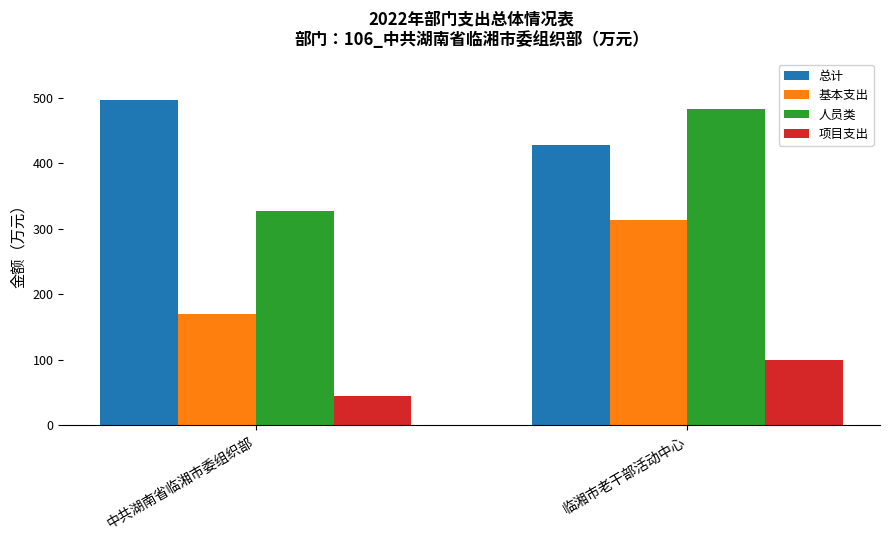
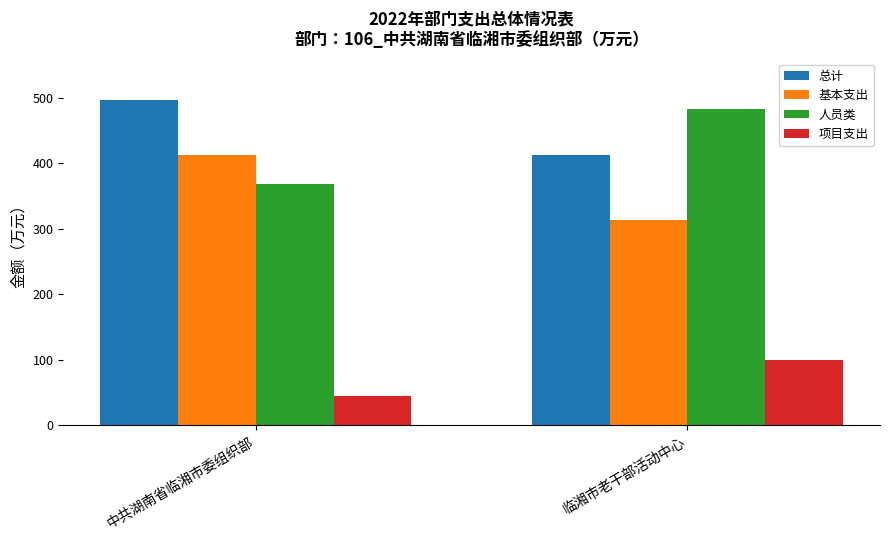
  {
    "总计": {
      "中共湖南省临湘市委组织部": 500,
-     "临湘市老干部活动中心": 430
+     "临湘市老干部活动中心": 410
    },
    "基本支出": {
-     "中共湖南省临湘市委组织部": 170,
+     "中共湖南省临湘市委组织部": 410,
      "临湘市老干部活动中心": 310
    },
    "人员类": {
-     "中共湖南省临湘市委组织部": 330,
+     "中共湖南省临湘市委组织部": 370,
      "临湘市老干部活动中心": 480
    },
    "项目支出": {
      "中共湖南省临湘市委组织部": 40,
      "临湘市老干部活动中心": 100
    }
  }
